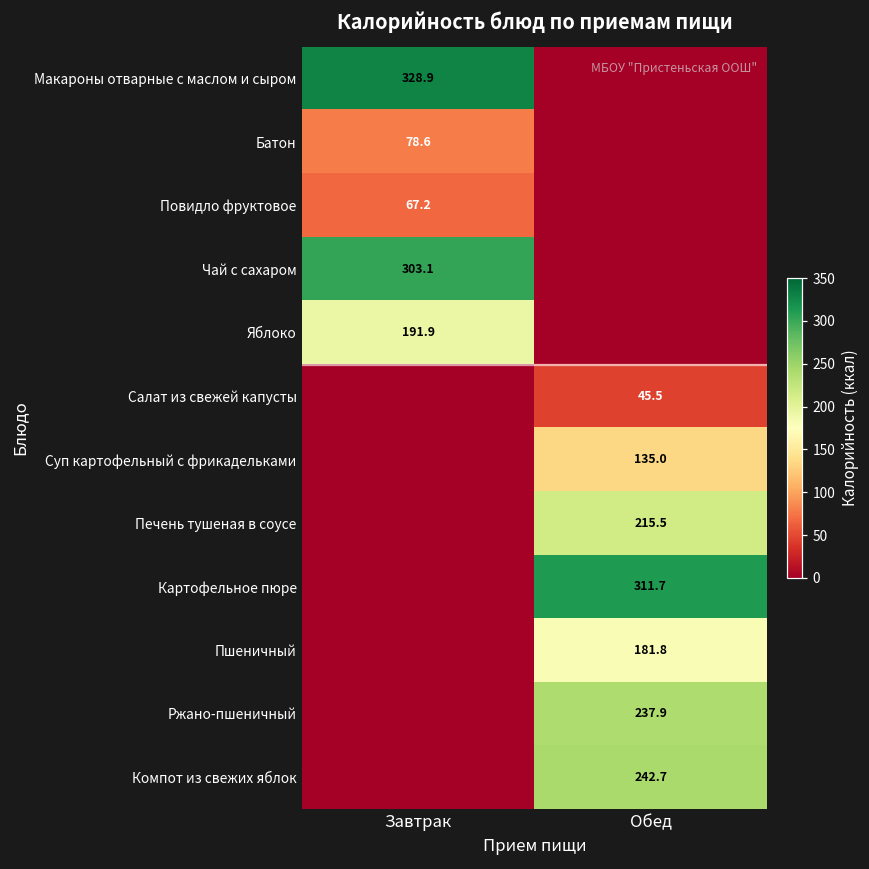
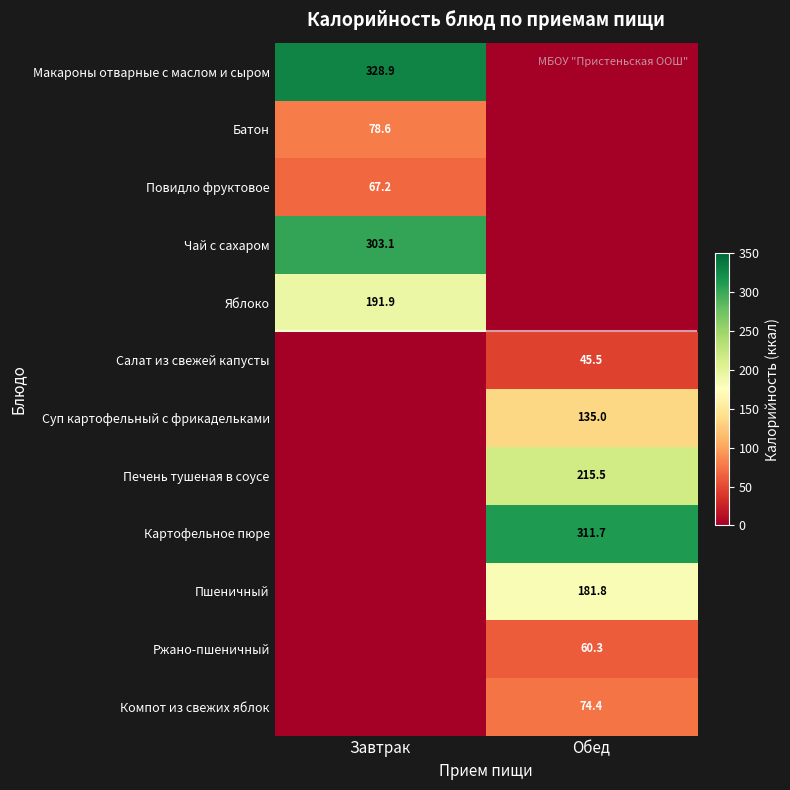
  {
    "Макароны отварные с маслом и сыром": {
      "Завтрак": 328.9
    },
    "Батон": {
      "Завтрак": 78.6
    },
    "Повидло фруктовое": {
      "Завтрак": 67.2
    },
    "Чай с сахаром": {
      "Завтрак": 303.1
    },
    "Яблоко": {
      "Завтрак": 191.9
    },
    "Салат из свежей капусты": {
      "Обед": 45.5
    },
    "Суп картофельный с фрикадельками": {
      "Обед": 135.0
    },
    "Печень тушеная в соусе": {
      "Обед": 215.5
    },
    "Картофельное пюре": {
      "Обед": 311.7
    },
    "Пшеничный": {
      "Обед": 181.8
    },
    "Ржано-пшеничный": {
-     "Обед": 237.9
+     "Обед": 60.3
    },
    "Компот из свежих яблок": {
-     "Обед": 242.7
+     "Обед": 74.4
    }
  }
